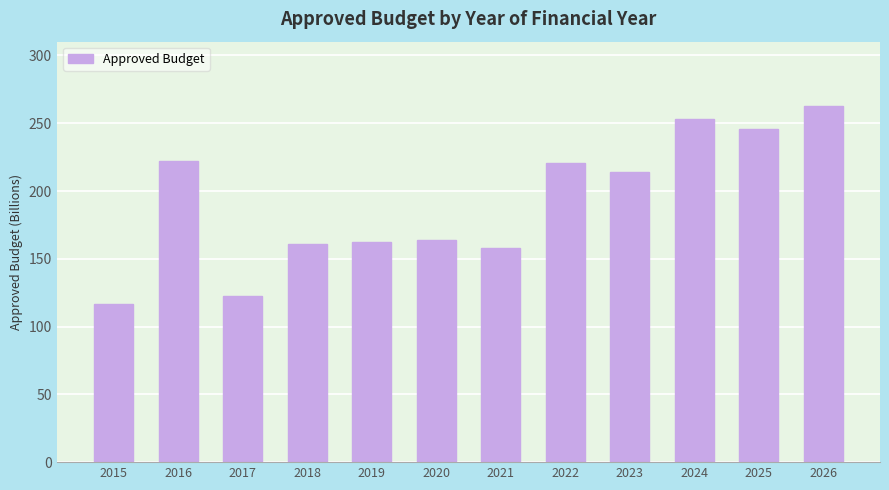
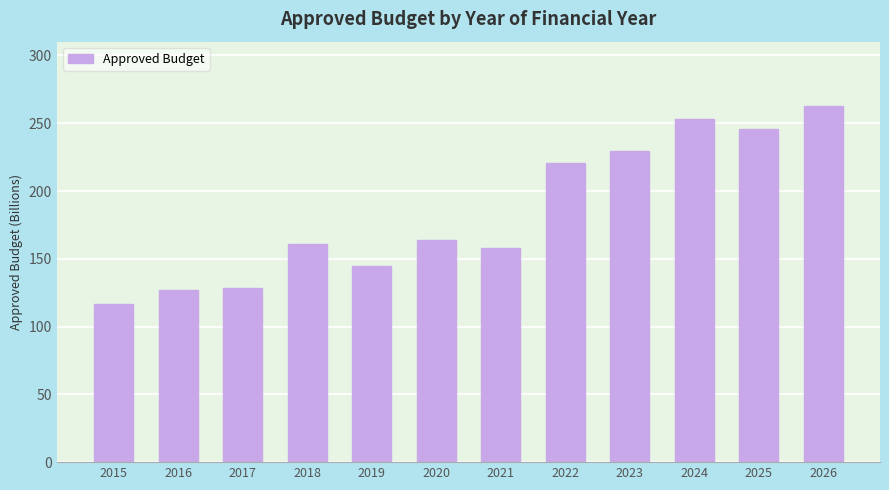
  {
    "2015": 117,
-   "2016": 222,
-   "2017": 123,
+   "2016": 127,
+   "2017": 129,
    "2018": 161,
-   "2019": 162,
+   "2019": 145,
    "2020": 164,
    "2021": 158,
    "2022": 221,
-   "2023": 214,
+   "2023": 229,
    "2024": 253,
    "2025": 246,
    "2026": 263
  }
